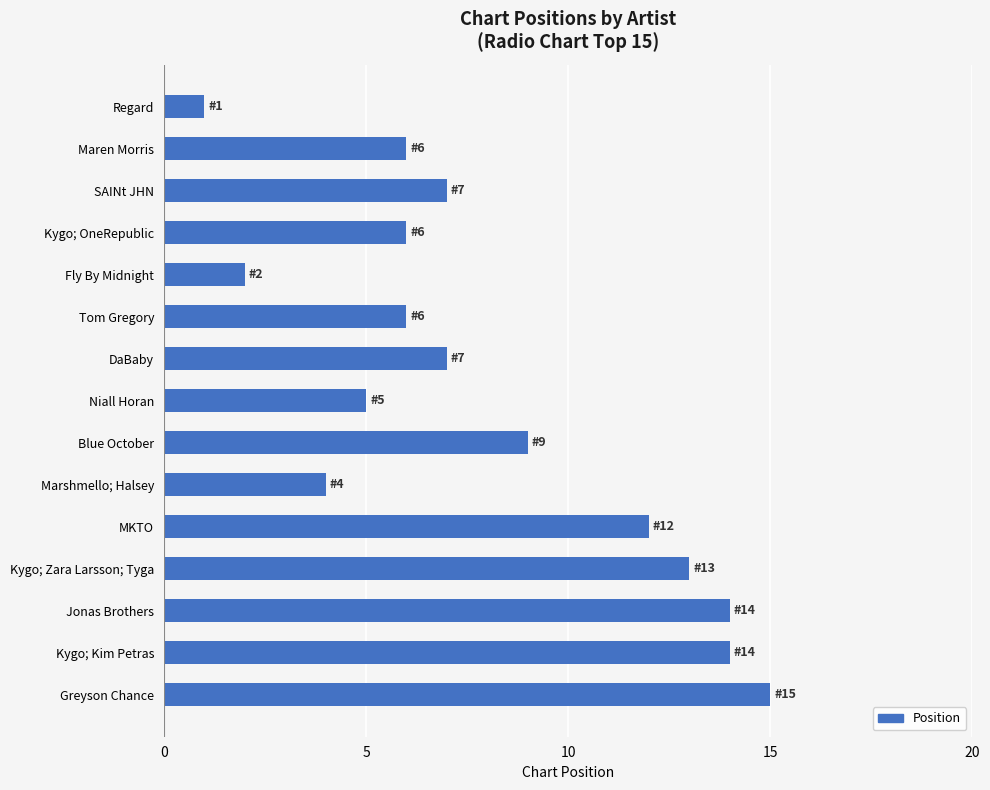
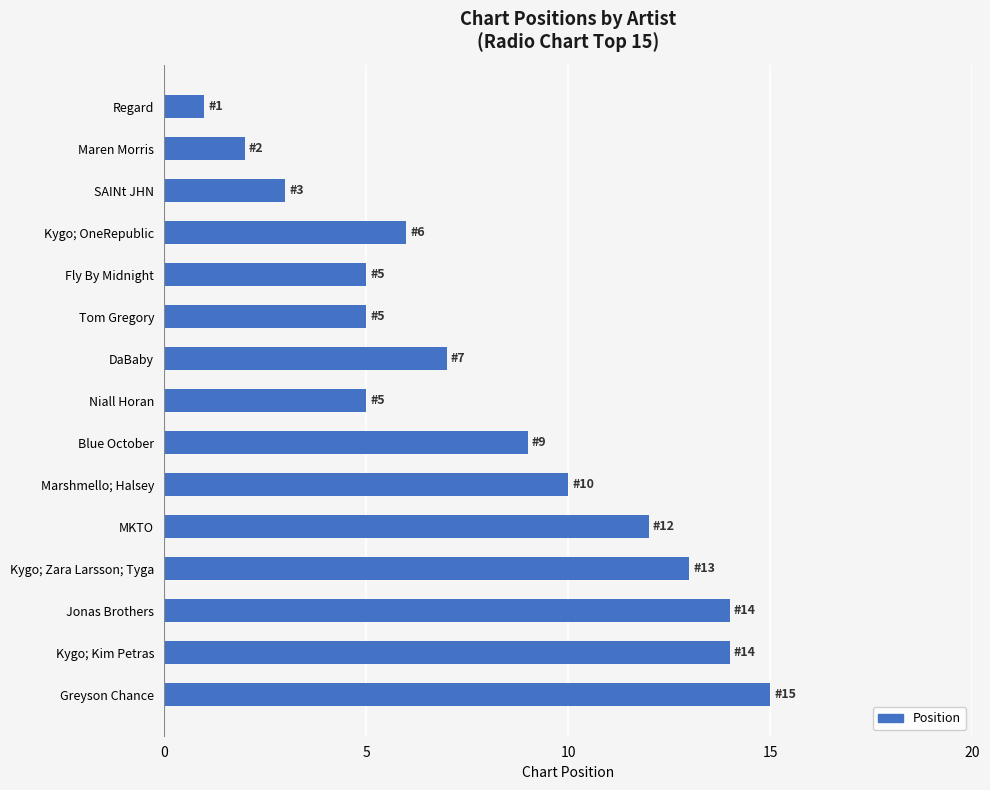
  {
    "Regard": 1,
-   "Maren Morris": 6,
-   "SAINt JHN": 7,
+   "Maren Morris": 2,
+   "SAINt JHN": 3,
    "Kygo; OneRepublic": 6,
-   "Fly By Midnight": 2,
-   "Tom Gregory": 6,
+   "Fly By Midnight": 5,
+   "Tom Gregory": 5,
    "DaBaby": 7,
    "Niall Horan": 5,
    "Blue October": 9,
-   "Marshmello; Halsey": 4,
+   "Marshmello; Halsey": 10,
    "MKTO": 12,
    "Kygo; Zara Larsson; Tyga": 13,
    "Jonas Brothers": 14,
    "Kygo; Kim Petras": 14,
    "Greyson Chance": 15
  }
